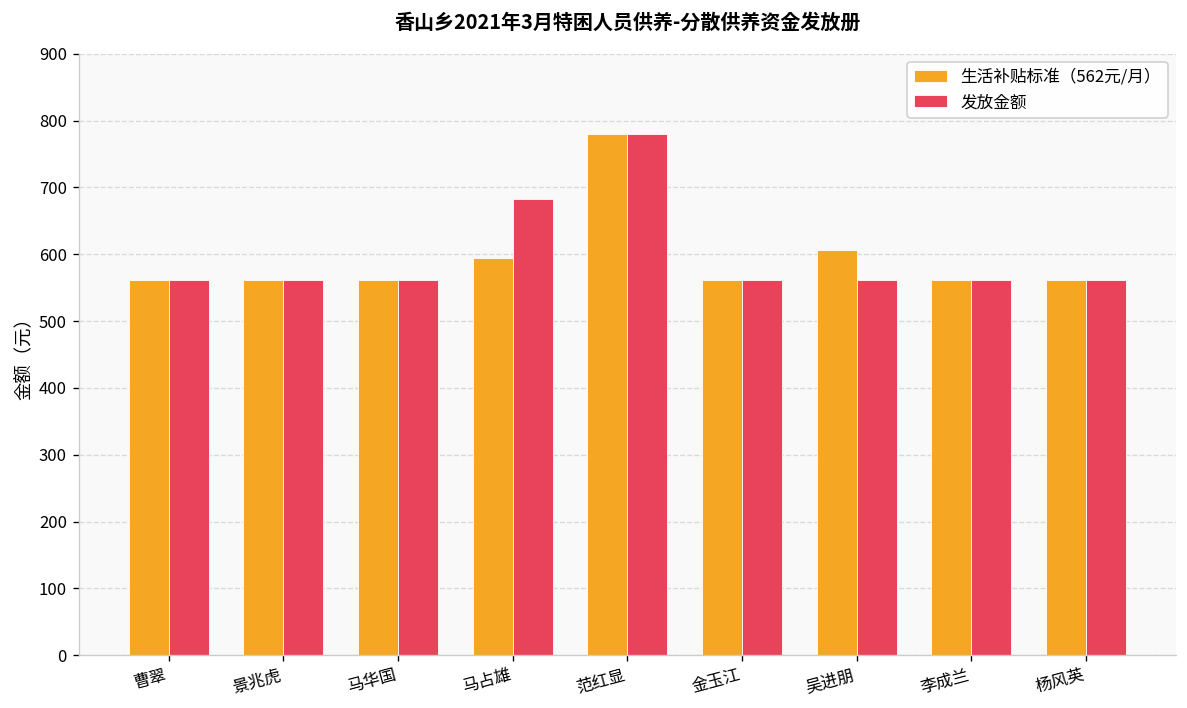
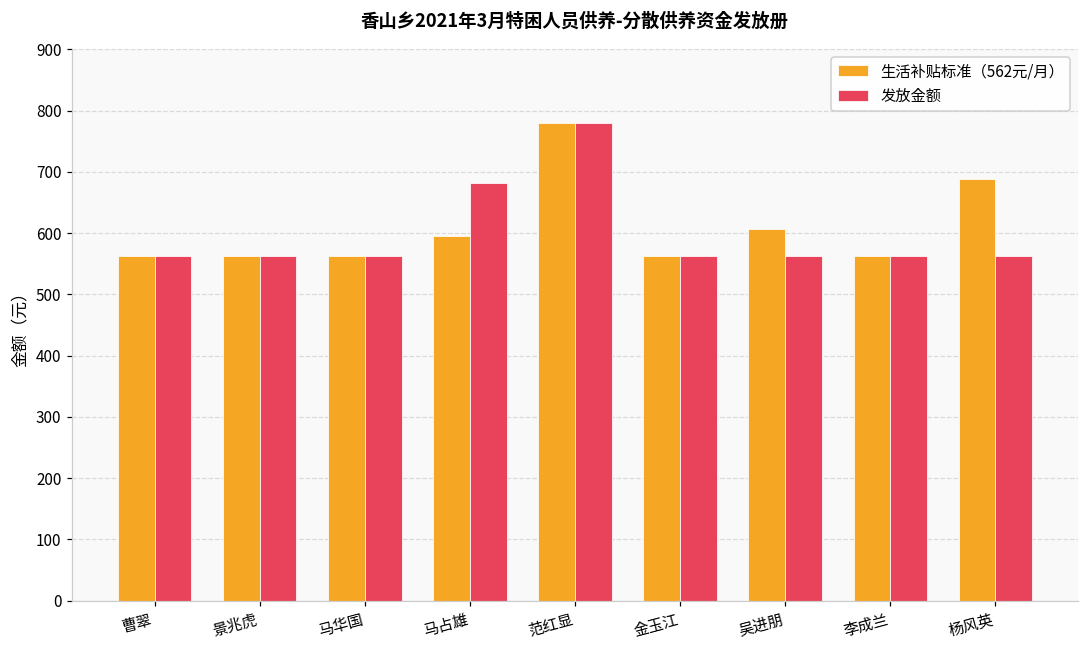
  {
    "生活补贴标准（562元/月）": {
      "曹翠": 560,
      "景兆虎": 560,
      "马华国": 560,
      "马占雄": 600,
      "范红显": 780,
      "金玉江": 560,
      "吴进朋": 610,
      "李成兰": 560,
-     "杨风英": 560
+     "杨风英": 690
    },
    "发放金额": {
      "曹翠": 560,
      "景兆虎": 560,
      "马华国": 560,
      "马占雄": 680,
      "范红显": 780,
      "金玉江": 560,
      "吴进朋": 560,
      "李成兰": 560,
      "杨风英": 560
    }
  }
